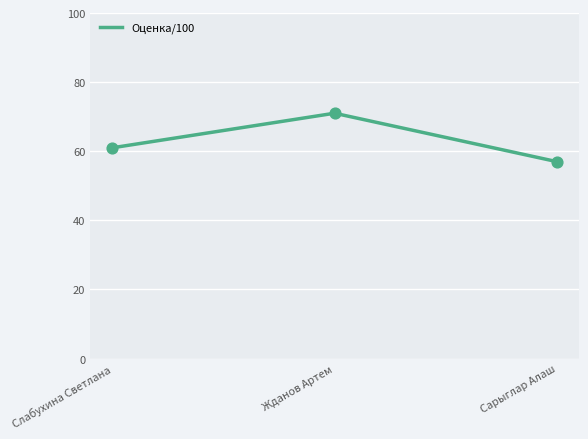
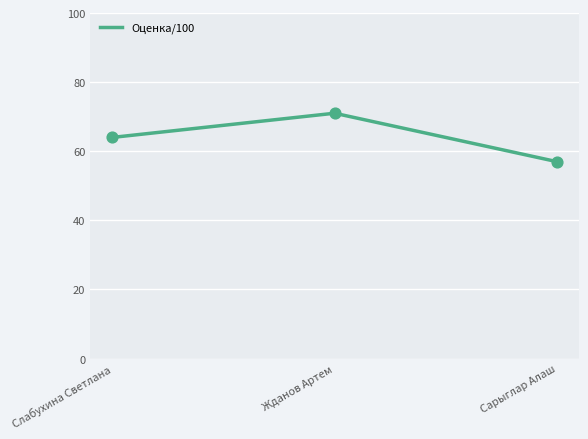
  {
-   "Слабухина Светлана": 61,
+   "Слабухина Светлана": 64,
    "Жданов Артем": 71,
    "Сарыглар Алаш": 57
  }
